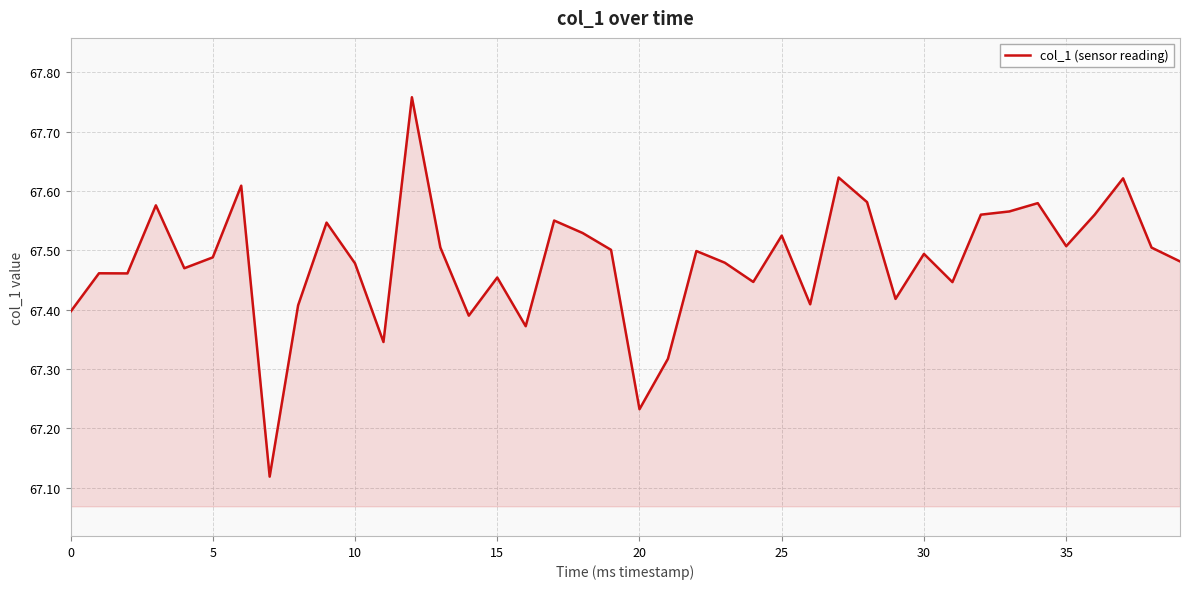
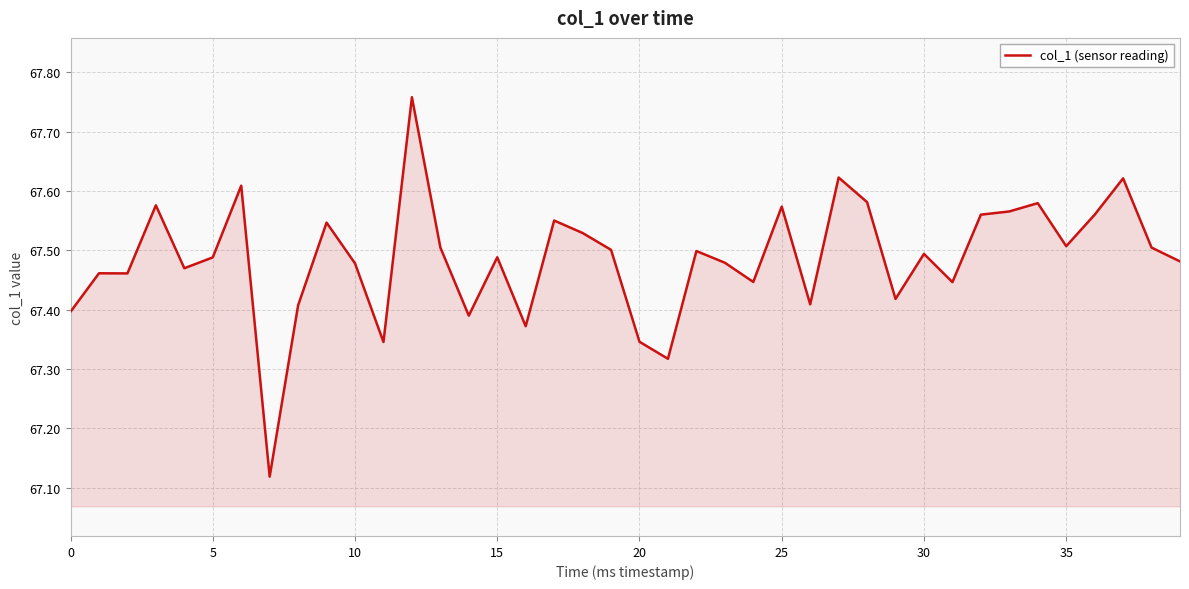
  {
    "0": 67.40,
    "5": 67.49,
    "10": 67.48,
-   "15": 67.45,
-   "20": 67.23,
-   "25": 67.52,
+   "15": 67.49,
+   "20": 67.35,
+   "25": 67.57,
    "30": 67.49,
    "35": 67.51
  }
